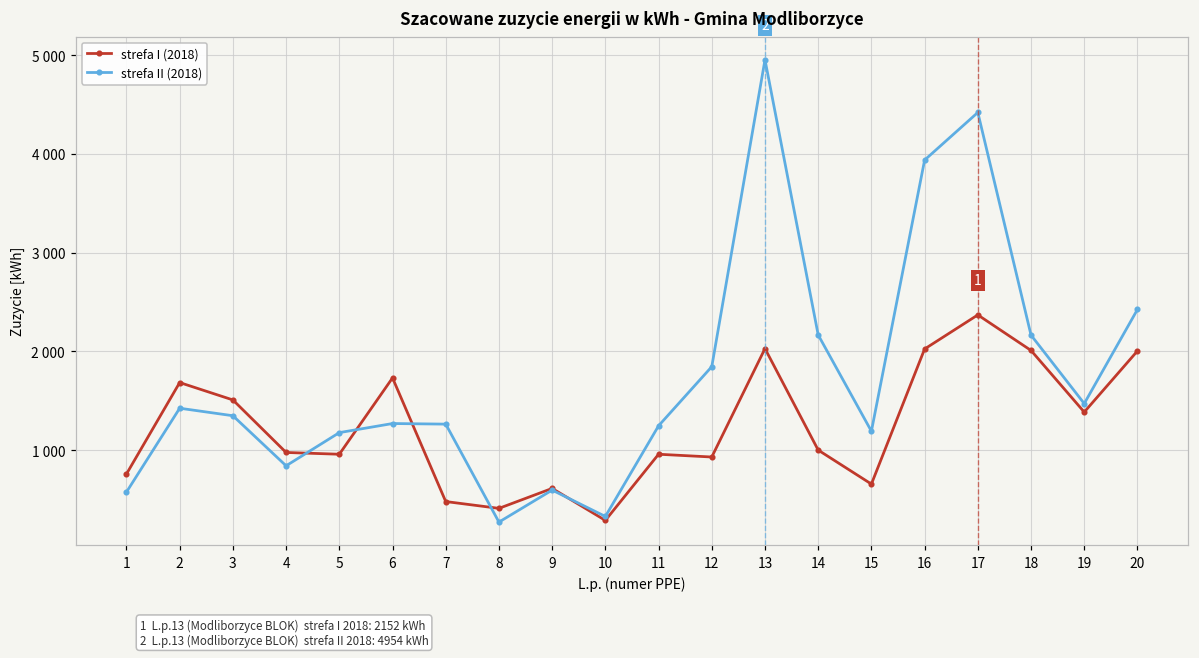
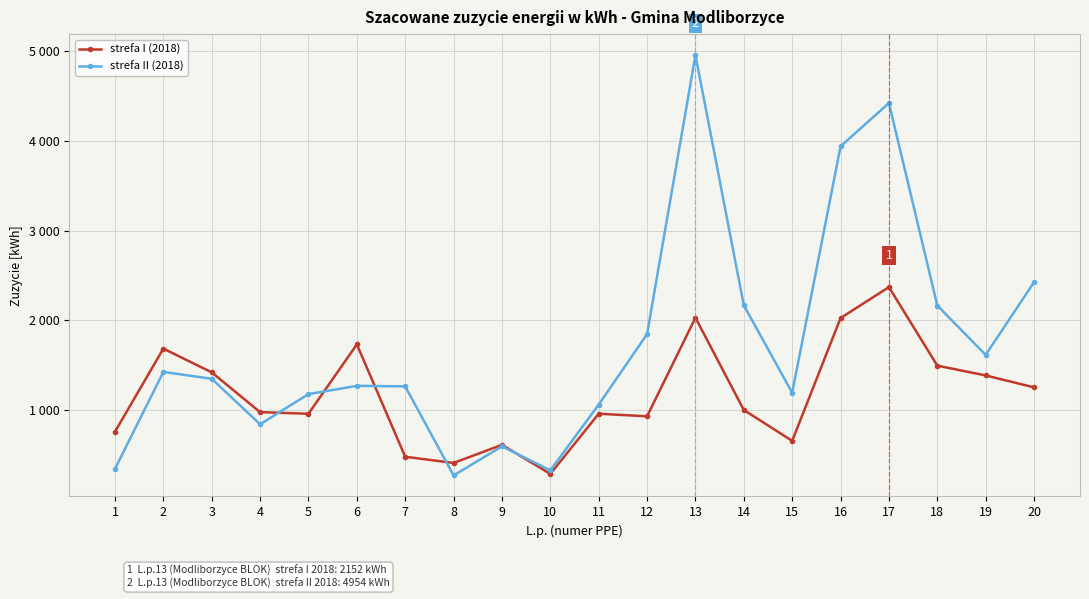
  {
    "strefa I (2018)": {
      "1": 800,
      "2": 1700,
-     "3": 1500,
+     "3": 1400,
      "4": 1000,
      "5": 1000,
      "6": 1700,
      "7": 500,
      "8": 400,
      "10": 300,
      "11": 1000,
      "12": 900,
      "13": 2000,
      "14": 1000,
      "15": 700,
      "16": 2000,
-     "18": 2000,
+     "18": 1500,
      "19": 1400,
-     "20": 2000
+     "20": 1300
    },
    "strefa II (2018)": {
-     "1": 600,
+     "1": 300,
      "2": 1400,
      "3": 1300,
      "4": 800,
      "5": 1200,
      "6": 1300,
      "7": 1300,
      "8": 300,
      "10": 300,
-     "11": 1200,
+     "11": 1100,
      "12": 1800,
      "14": 2200,
      "15": 1200,
      "16": 3900,
      "17": 4400,
      "18": 2200,
-     "19": 1500,
+     "19": 1600,
      "20": 2400
    }
  }
